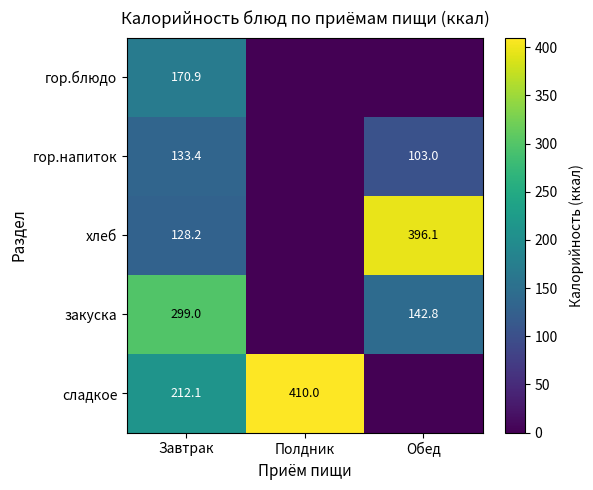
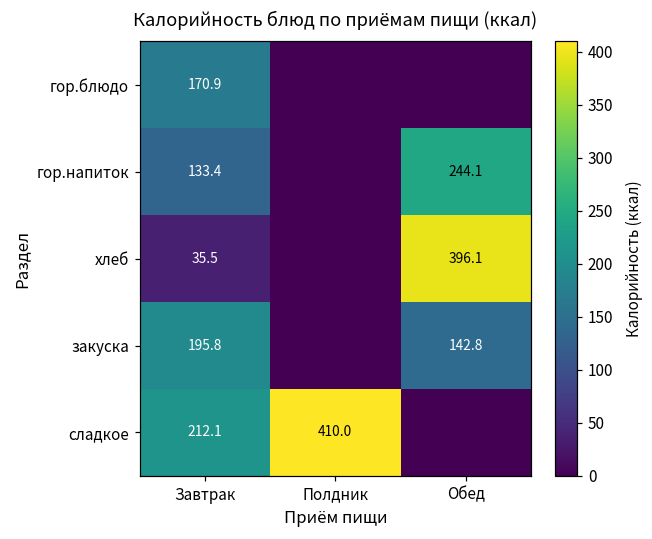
  {
    "гор.блюдо": {
      "Завтрак": 170.9
    },
    "гор.напиток": {
      "Завтрак": 133.4,
-     "Обед": 103.0
+     "Обед": 244.1
    },
    "хлеб": {
-     "Завтрак": 128.2,
+     "Завтрак": 35.5,
      "Обед": 396.1
    },
    "закуска": {
-     "Завтрак": 299.0,
+     "Завтрак": 195.8,
      "Обед": 142.8
    },
    "сладкое": {
      "Завтрак": 212.1,
      "Полдник": 410.0
    }
  }
